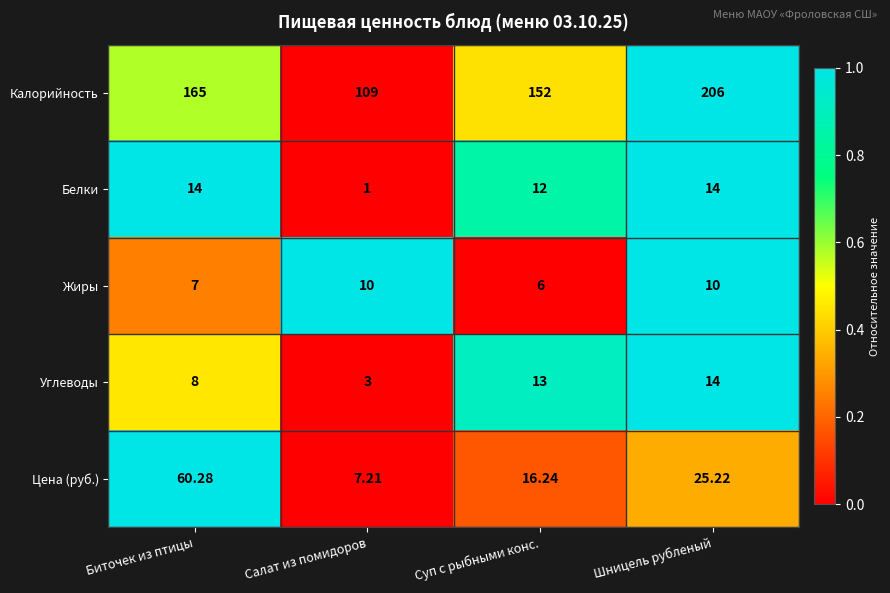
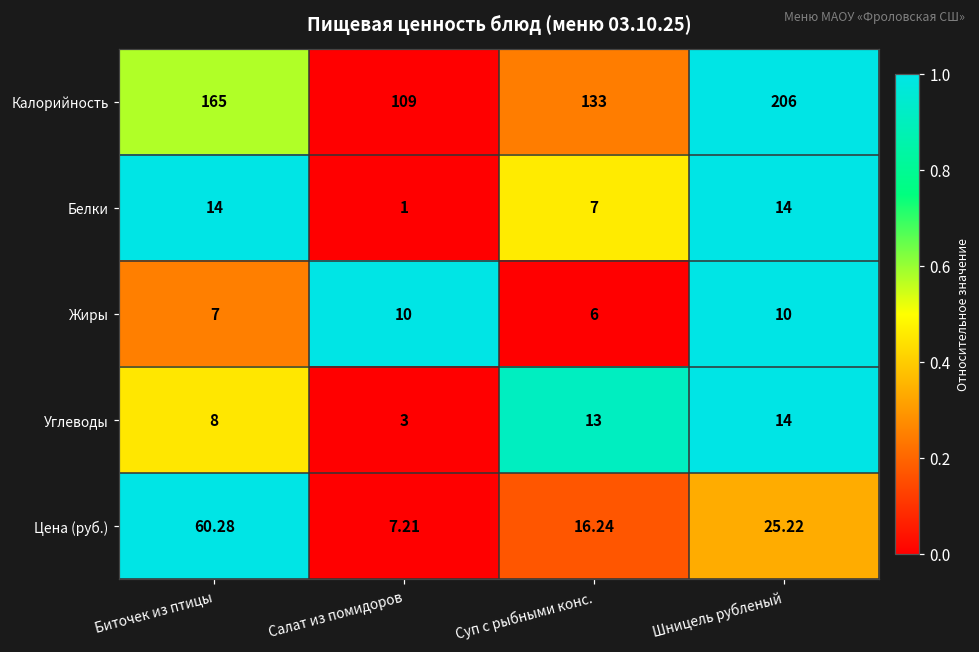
  {
    "Калорийность": {
      "Биточек из птицы": 165,
      "Салат из помидоров": 109,
-     "Суп с рыбными конс.": 152,
+     "Суп с рыбными конс.": 133,
      "Шницель рубленый": 206
    },
    "Белки": {
      "Биточек из птицы": 14,
      "Салат из помидоров": 1,
-     "Суп с рыбными конс.": 12,
+     "Суп с рыбными конс.": 7,
      "Шницель рубленый": 14
    },
    "Жиры": {
      "Биточек из птицы": 7,
      "Салат из помидоров": 10,
      "Суп с рыбными конс.": 6,
      "Шницель рубленый": 10
    },
    "Углеводы": {
      "Биточек из птицы": 8,
      "Салат из помидоров": 3,
      "Суп с рыбными конс.": 13,
      "Шницель рубленый": 14
    },
    "Цена (руб.)": {
      "Биточек из птицы": 60.28,
      "Салат из помидоров": 7.21,
      "Суп с рыбными конс.": 16.24,
      "Шницель рубленый": 25.22
    }
  }
